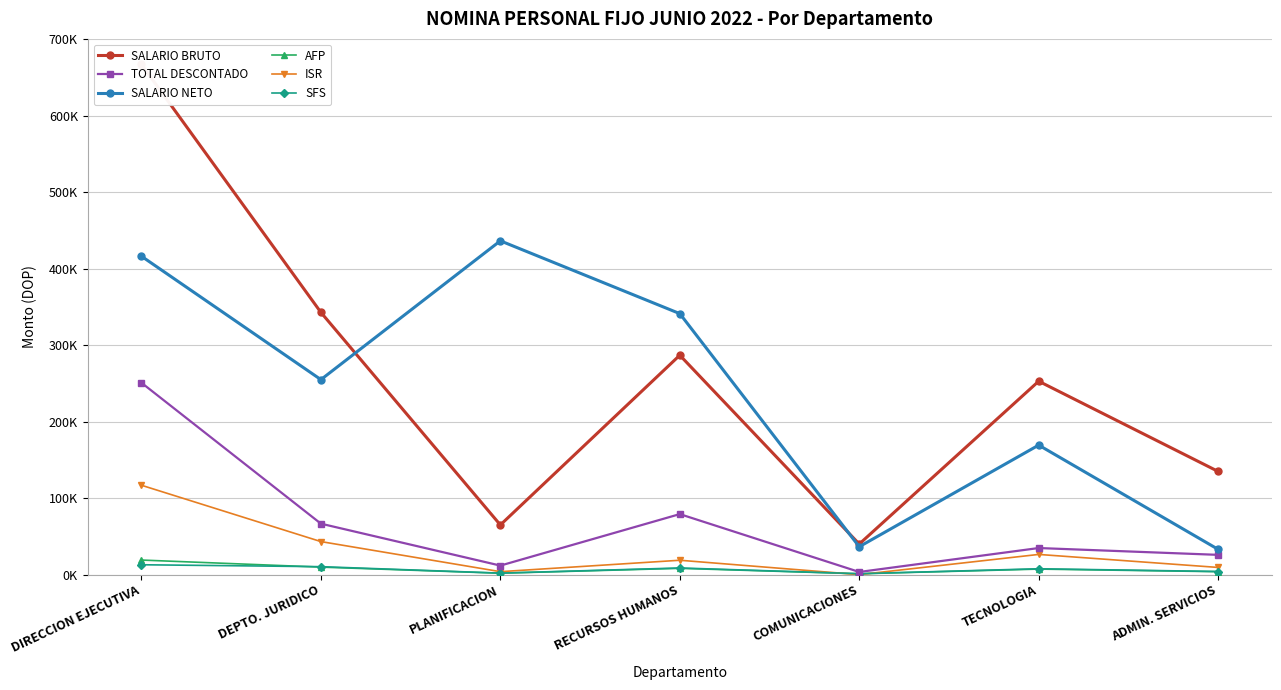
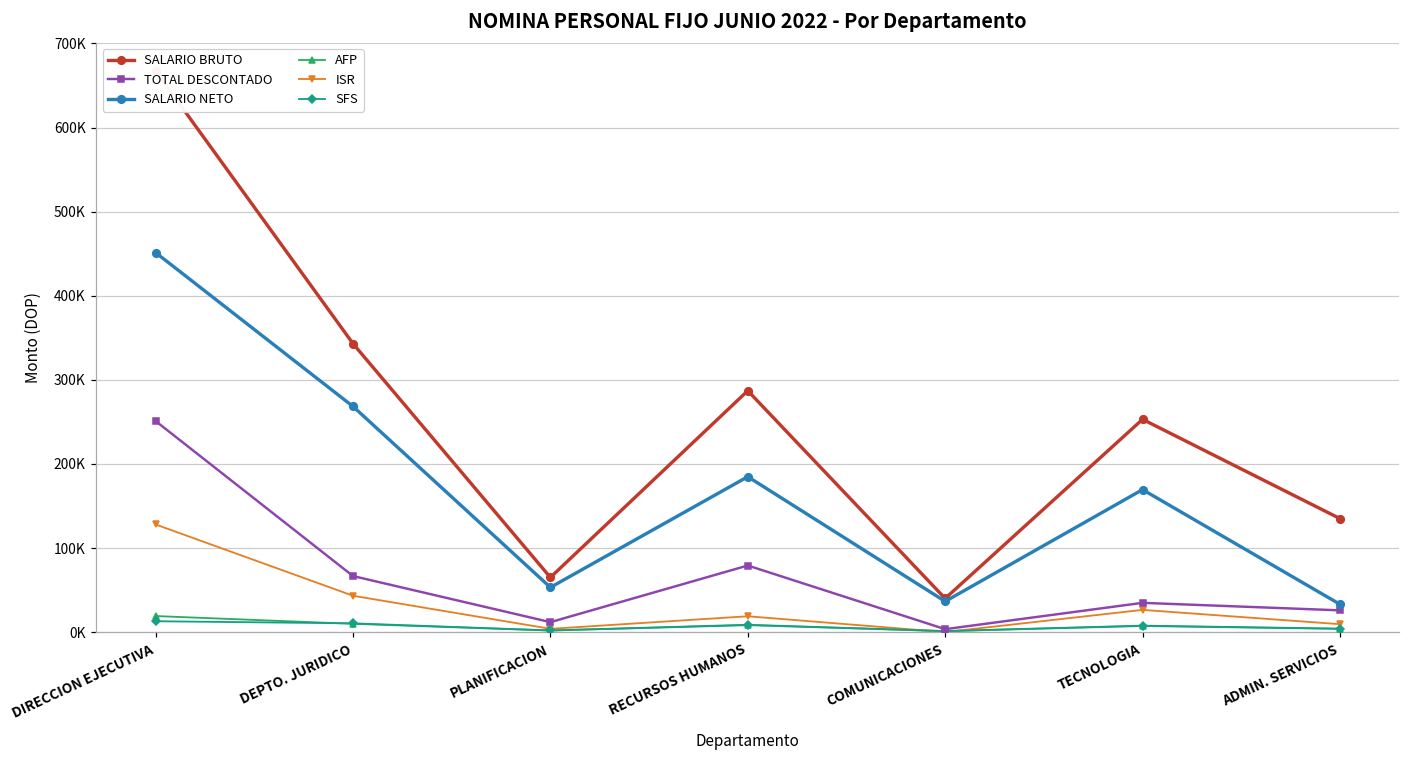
  {
    "SALARIO BRUTO": {
      "DEPTO. JURIDICO": 340000,
      "PLANIFICACION": 70000,
      "RECURSOS HUMANOS": 290000,
      "COMUNICACIONES": 40000,
      "TECNOLOGIA": 250000,
      "ADMIN. SERVICIOS": 140000
    },
    "TOTAL DESCONTADO": {
      "DIRECCION EJECUTIVA": 250000,
      "DEPTO. JURIDICO": 70000,
      "PLANIFICACION": 10000,
      "RECURSOS HUMANOS": 80000,
      "TECNOLOGIA": 30000,
      "ADMIN. SERVICIOS": 30000
    },
    "SALARIO NETO": {
-     "DIRECCION EJECUTIVA": 420000,
-     "DEPTO. JURIDICO": 260000,
-     "PLANIFICACION": 440000,
-     "RECURSOS HUMANOS": 340000,
+     "DIRECCION EJECUTIVA": 450000,
+     "DEPTO. JURIDICO": 270000,
+     "PLANIFICACION": 50000,
+     "RECURSOS HUMANOS": 180000,
      "COMUNICACIONES": 40000,
      "TECNOLOGIA": 170000,
      "ADMIN. SERVICIOS": 30000
    },
    "ISR": {
-     "DIRECCION EJECUTIVA": 120000,
+     "DIRECCION EJECUTIVA": 130000,
      "DEPTO. JURIDICO": 40000,
      "RECURSOS HUMANOS": 20000,
      "TECNOLOGIA": 30000,
      "ADMIN. SERVICIOS": 10000
    }
  }
